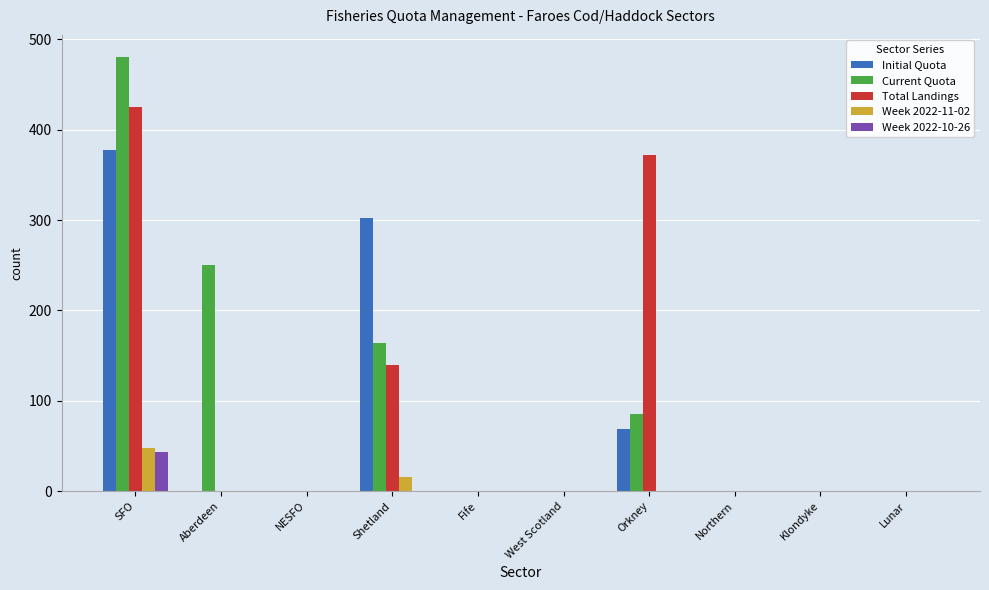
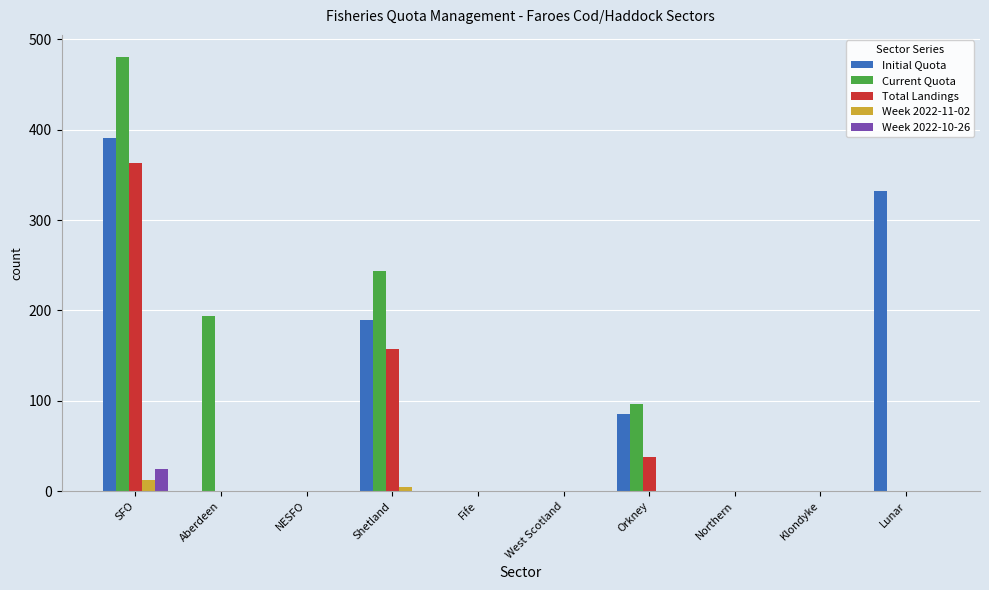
  {
    "Initial Quota": {
-     "SFO": 380,
+     "SFO": 390,
      "Aberdeen": 0,
      "NESFO": 0,
-     "Shetland": 300,
+     "Shetland": 190,
      "Fife": 0,
      "West Scotland": 0,
-     "Orkney": 70,
+     "Orkney": 90,
      "Northern": 0,
      "Klondyke": 0,
-     "Lunar": 0
+     "Lunar": 330
    },
    "Current Quota": {
      "SFO": 480,
-     "Aberdeen": 250,
+     "Aberdeen": 190,
      "NESFO": 0,
-     "Shetland": 160,
+     "Shetland": 240,
      "Fife": 0,
      "West Scotland": 0,
-     "Orkney": 90,
+     "Orkney": 100,
      "Northern": 0,
      "Klondyke": 0,
      "Lunar": 0
    },
    "Total Landings": {
-     "SFO": 430,
+     "SFO": 360,
      "Aberdeen": 0,
      "NESFO": 0,
-     "Shetland": 140,
+     "Shetland": 160,
      "Fife": 0,
      "West Scotland": 0,
-     "Orkney": 370,
+     "Orkney": 40,
      "Northern": 0,
      "Klondyke": 0,
      "Lunar": 0
    },
    "Week 2022-11-02": {
-     "SFO": 50,
+     "SFO": 10,
      "Aberdeen": 0,
      "NESFO": 0,
-     "Shetland": 20,
+     "Shetland": 0,
      "Fife": 0,
      "West Scotland": 0,
      "Orkney": 0,
      "Northern": 0,
      "Klondyke": 0,
      "Lunar": 0
    },
    "Week 2022-10-26": {
-     "SFO": 40,
+     "SFO": 20,
      "Aberdeen": 0,
      "NESFO": 0,
      "Shetland": 0,
      "Fife": 0,
      "West Scotland": 0,
      "Orkney": 0,
      "Northern": 0,
      "Klondyke": 0,
      "Lunar": 0
    }
  }
